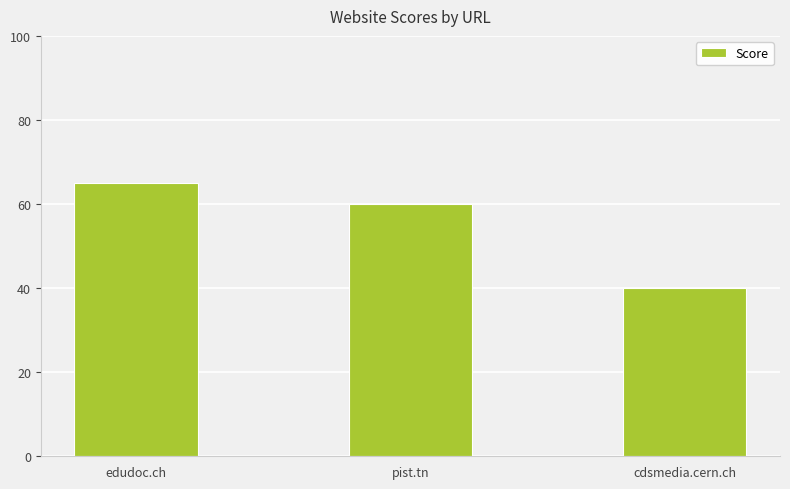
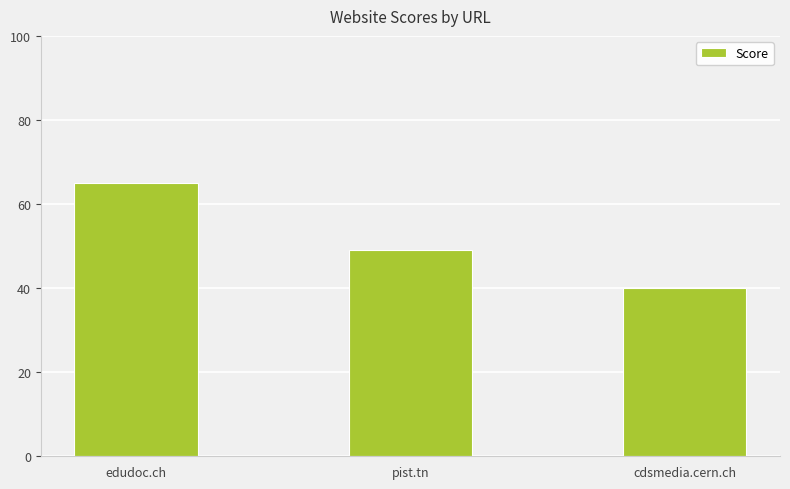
  {
    "edudoc.ch": 65,
-   "pist.tn": 60,
+   "pist.tn": 49,
    "cdsmedia.cern.ch": 40
  }
